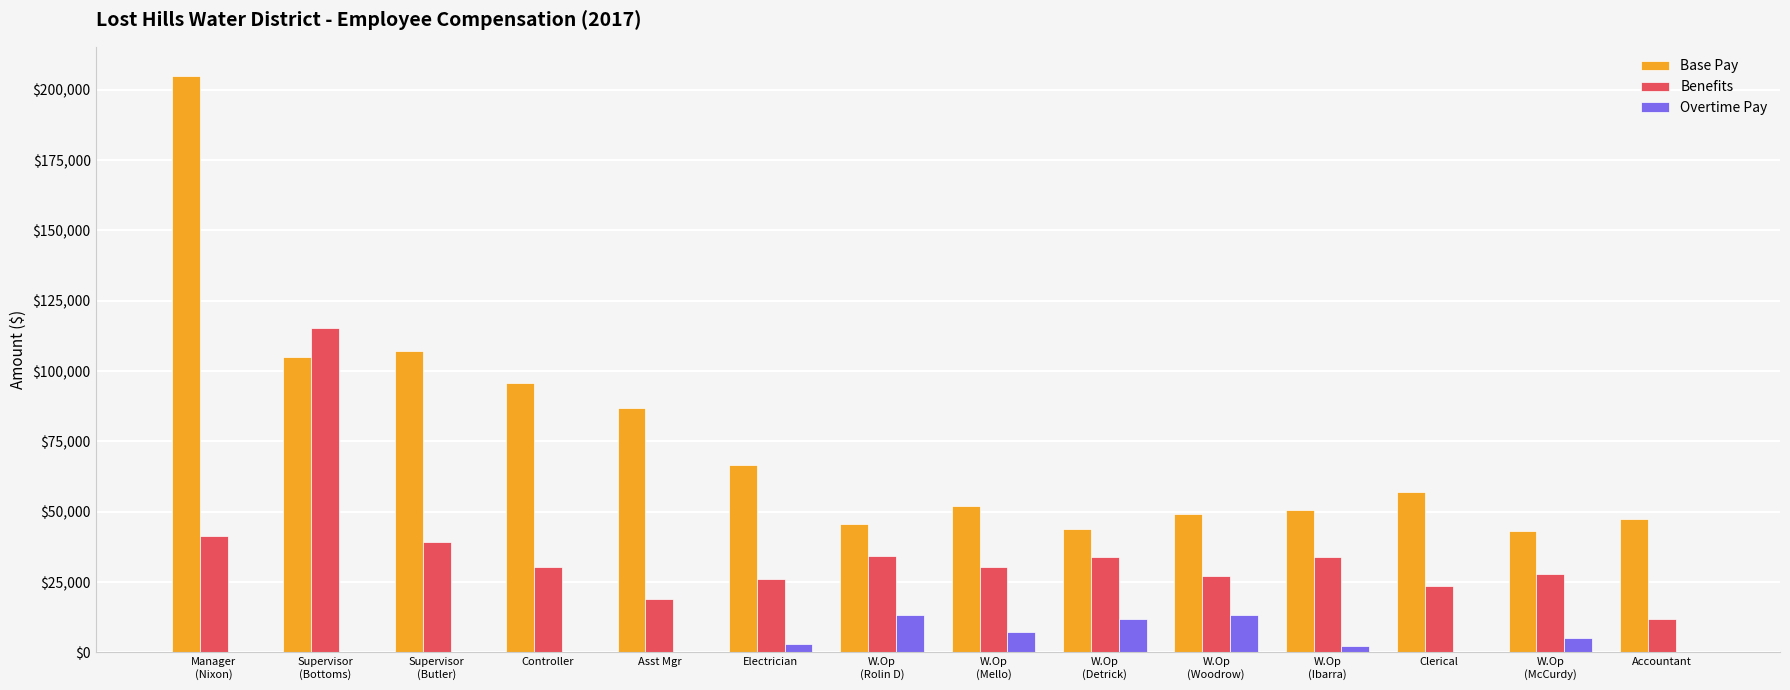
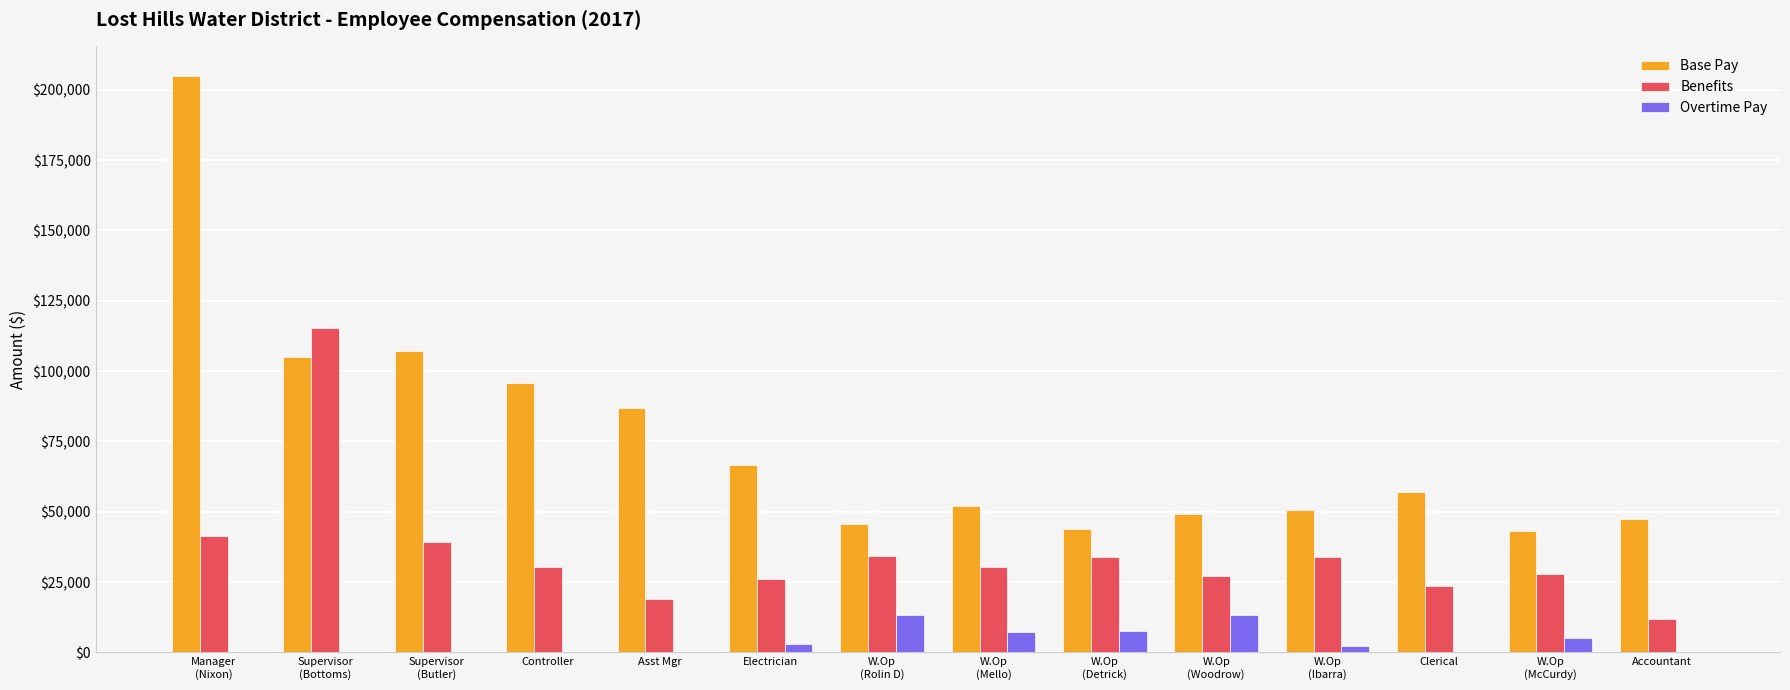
  {
    "Base Pay": {
      "Manager (Nixon)": "$205,000",
      "Supervisor (Bottoms)": "$105,000",
      "Supervisor (Butler)": "$107,000",
      "Controller": "$96,000",
      "Asst Mgr": "$87,000",
      "Electrician": "$67,000",
      "W.Op (Rolin D)": "$46,000",
      "W.Op (Mello)": "$52,000",
      "W.Op (Detrick)": "$44,000",
      "W.Op (Woodrow)": "$49,000",
      "W.Op (Ibarra)": "$51,000",
      "Clerical": "$57,000",
      "W.Op (McCurdy)": "$43,000",
      "Accountant": "$48,000"
    },
    "Benefits": {
      "Manager (Nixon)": "$42,000",
      "Supervisor (Bottoms)": "$115,000",
      "Supervisor (Butler)": "$39,000",
      "Controller": "$30,000",
      "Asst Mgr": "$19,000",
      "Electrician": "$26,000",
      "W.Op (Rolin D)": "$34,000",
      "W.Op (Mello)": "$30,000",
      "W.Op (Detrick)": "$34,000",
      "W.Op (Woodrow)": "$27,000",
      "W.Op (Ibarra)": "$34,000",
      "Clerical": "$24,000",
      "W.Op (McCurdy)": "$28,000",
      "Accountant": "$12,000"
    },
    "Overtime Pay": {
      "Manager (Nixon)": "$0",
      "Supervisor (Bottoms)": "$0",
      "Supervisor (Butler)": "$0",
      "Controller": "$0",
      "Asst Mgr": "$0",
      "Electrician": "$3,000",
      "W.Op (Rolin D)": "$13,000",
      "W.Op (Mello)": "$7,000",
-     "W.Op (Detrick)": "$12,000",
+     "W.Op (Detrick)": "$8,000",
      "W.Op (Woodrow)": "$13,000",
      "W.Op (Ibarra)": "$2,000",
      "Clerical": "$0",
      "W.Op (McCurdy)": "$5,000",
      "Accountant": "$0"
    }
  }
